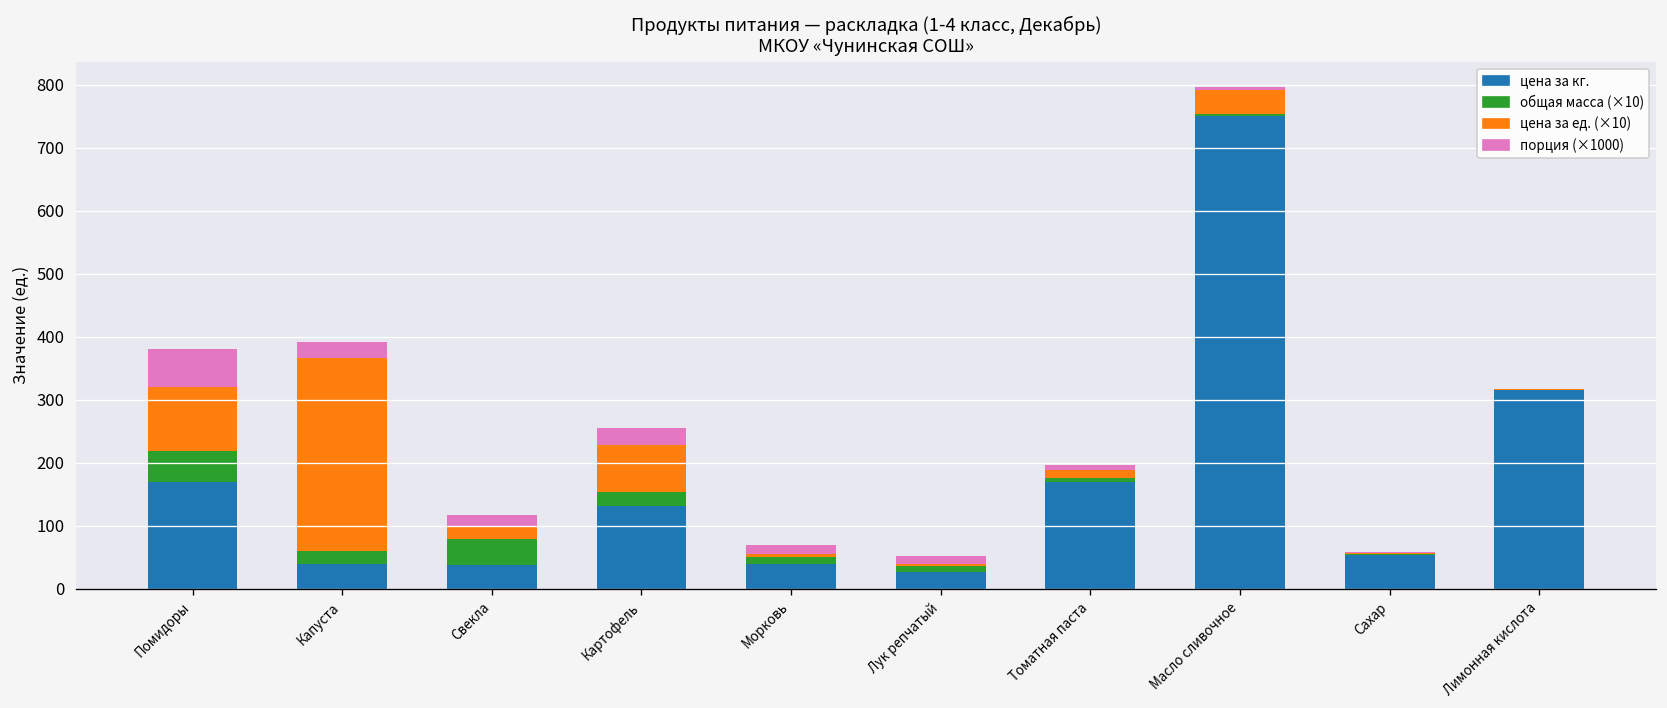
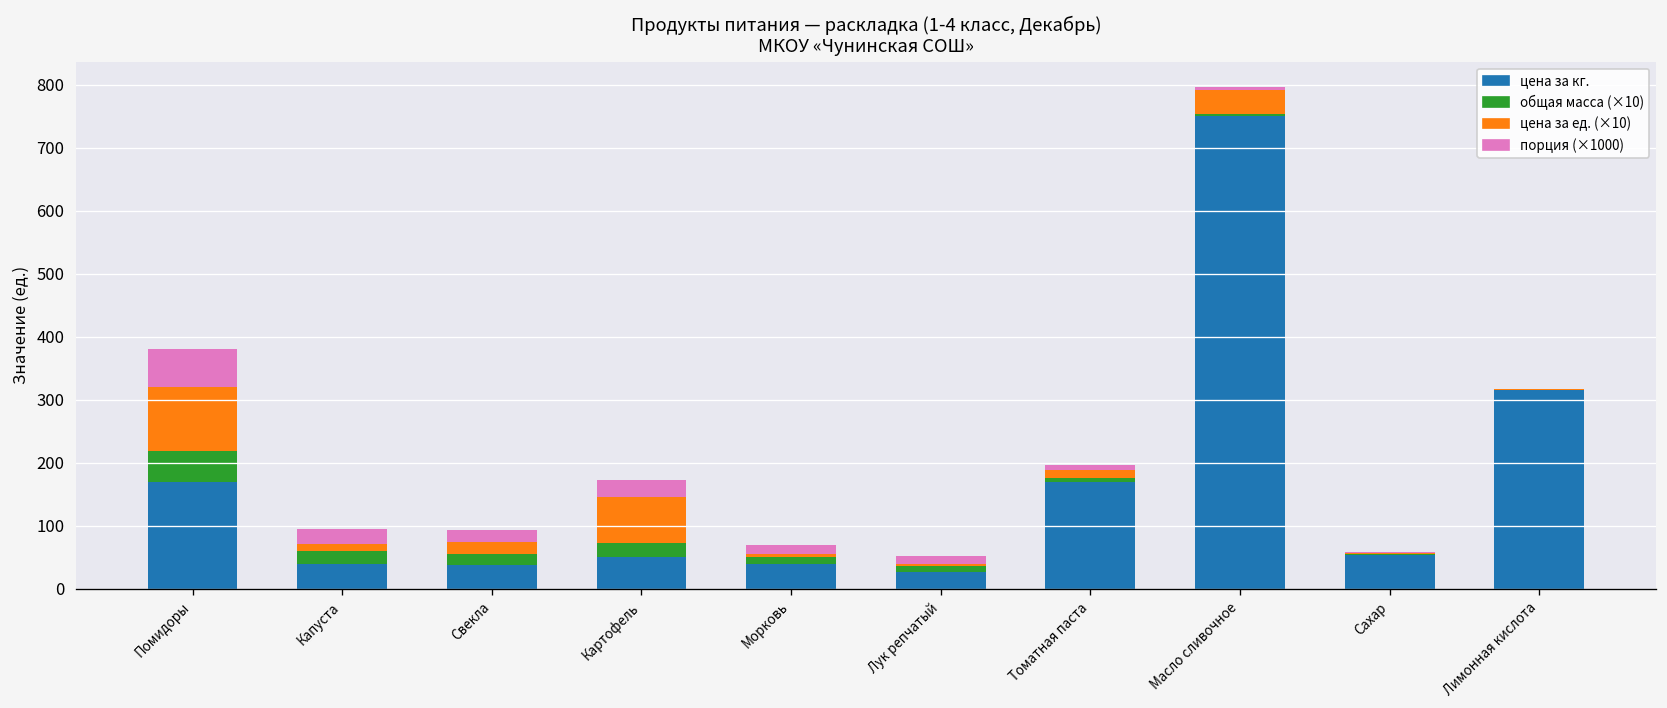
  {
    "цена за кг.": {
      "Помидоры": 170,
      "Капуста": 40,
      "Свекла": 40,
-     "Картофель": 130,
+     "Картофель": 50,
      "Морковь": 40,
      "Лук репчатый": 30,
      "Томатная паста": 170,
      "Масло сливочное": 750,
      "Сахар": 50,
      "Лимонная кислота": 320
    },
    "общая масса (×10)": {
      "Помидоры": 50,
      "Капуста": 20,
-     "Свекла": 40,
+     "Свекла": 20,
      "Картофель": 20,
      "Морковь": 10,
      "Лук репчатый": 10,
      "Томатная паста": 10
    },
    "цена за ед. (×10)": {
      "Помидоры": 100,
-     "Капуста": 310,
+     "Капуста": 10,
      "Свекла": 20,
      "Картофель": 70,
      "Морковь": 10,
      "Томатная паста": 10,
      "Масло сливочное": 40
    },
    "порция (×1000)": {
      "Помидоры": 60,
      "Капуста": 30,
      "Свекла": 20,
      "Картофель": 30,
      "Морковь": 10,
      "Лук репчатый": 10,
      "Томатная паста": 10,
      "Масло сливочное": 10
    }
  }
